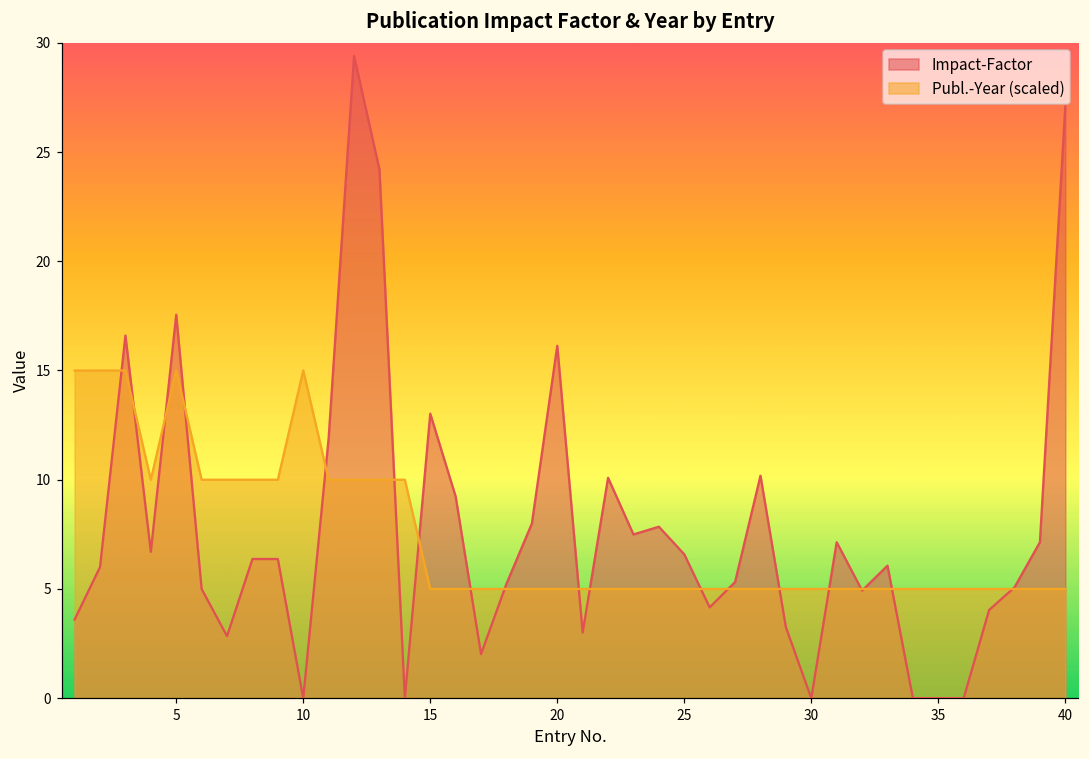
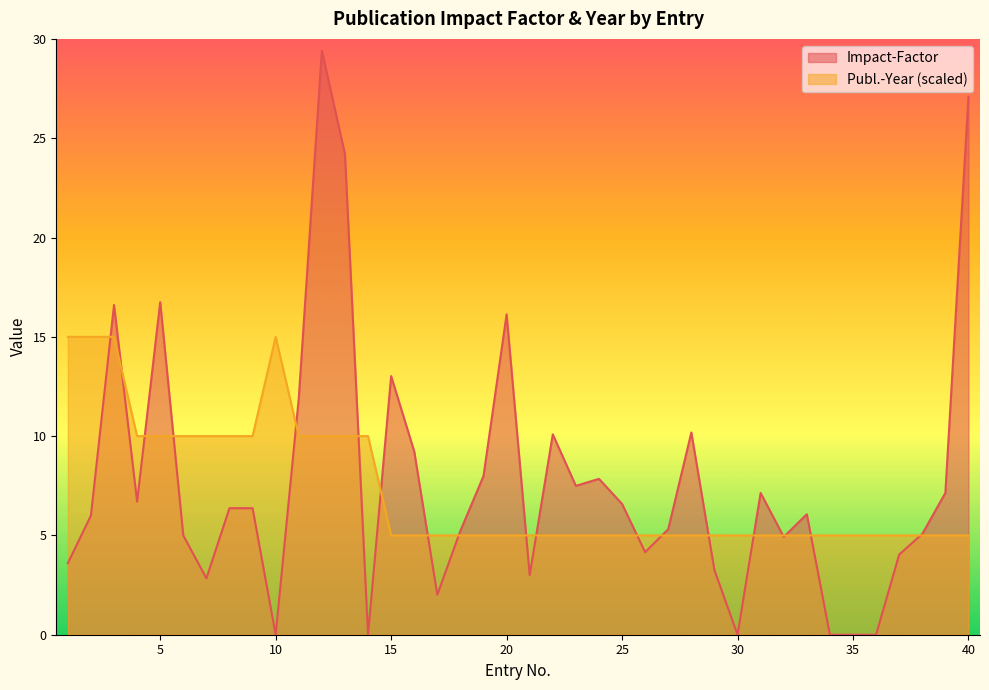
  {
    "Impact-Factor": {
-     "5": 17.6,
+     "5": 16.7,
      "10": 0.0,
      "15": 13.0,
      "20": 16.1,
      "25": 6.6,
      "30": 0.0,
      "35": 0.0,
      "40": 27.1
    },
    "Publ.-Year (scaled)": {
-     "5": 15.0,
+     "5": 10.0,
      "10": 15.0,
      "15": 5.0,
      "20": 5.0,
      "25": 5.0,
      "30": 5.0,
      "35": 5.0,
      "40": 5.0
    }
  }
